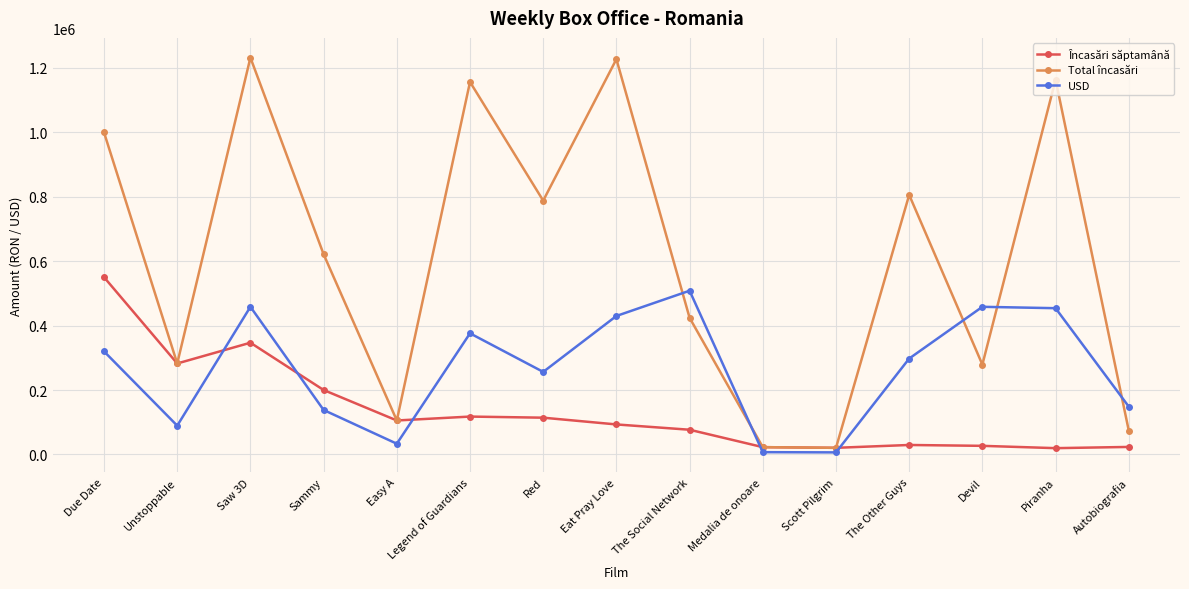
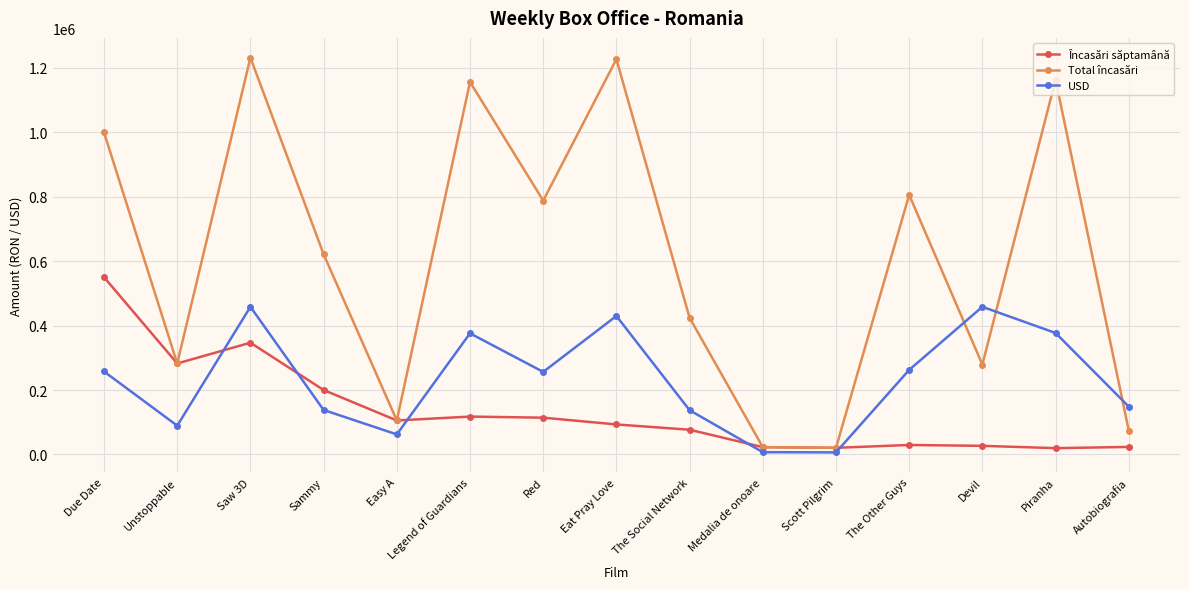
  {
    "USD": {
-     "Due Date": 320000,
+     "Due Date": 260000,
      "Unstoppable": 90000,
      "Saw 3D": 460000,
      "Sammy": 140000,
-     "Easy A": 30000,
+     "Easy A": 60000,
      "Legend of Guardians": 380000,
      "Red": 260000,
      "Eat Pray Love": 430000,
-     "The Social Network": 510000,
+     "The Social Network": 140000,
      "Medalia de onoare": 10000,
      "Scott Pilgrim": 10000,
-     "The Other Guys": 300000,
+     "The Other Guys": 260000,
      "Devil": 460000,
-     "Piranha": 450000,
+     "Piranha": 380000,
      "Autobiografia": 150000
    }
  }
